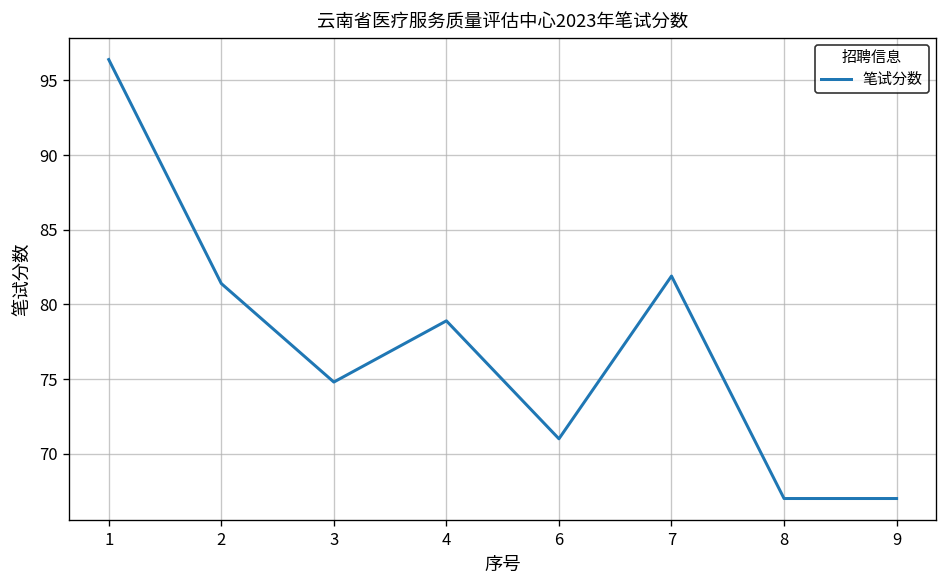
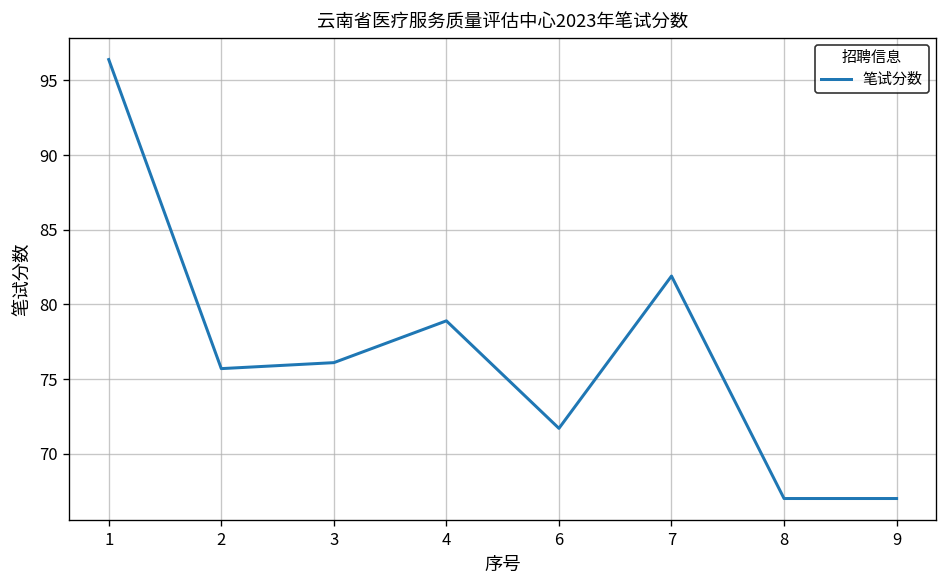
  {
    "1": 96.4,
-   "2": 81.4,
-   "3": 74.8,
+   "2": 75.7,
+   "3": 76.1,
    "4": 78.9,
-   "6": 71.0,
+   "6": 71.7,
    "7": 81.9,
    "8": 67.0,
    "9": 67.0
  }
